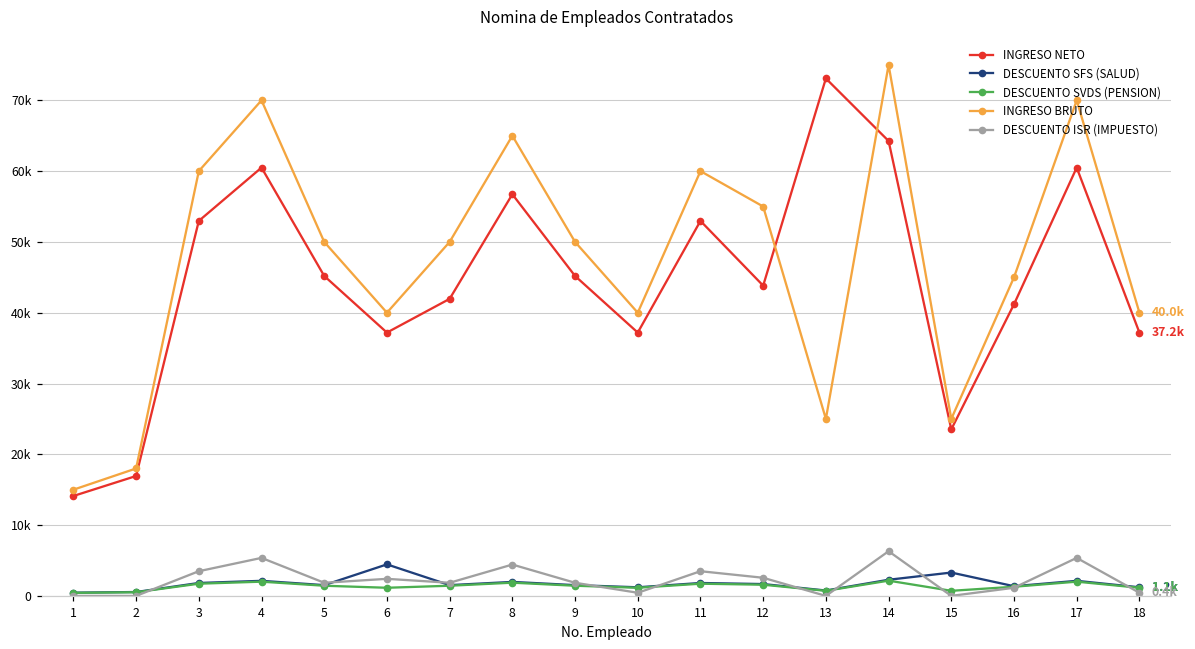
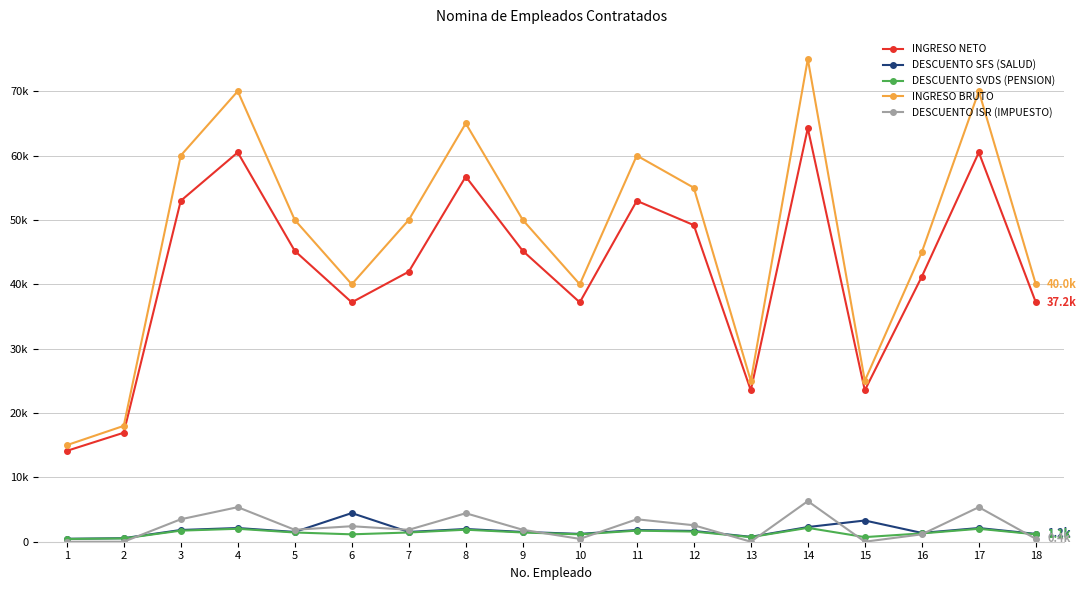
  {
    "INGRESO NETO": {
      "1": "14000",
      "2": "17000",
      "3": "53000",
      "4": "60000",
      "5": "45000",
      "6": "37000",
      "7": "42000",
      "8": "57000",
      "9": "45000",
      "10": "37000",
      "11": "53000",
-     "12": "44000",
-     "13": "73000",
+     "12": "49000",
+     "13": "24000",
      "14": "64000",
      "15": "24000",
      "16": "41000",
      "17": "60000"
    },
    "DESCUENTO SFS (SALUD)": {
      "6": "4000",
      "15": "3000"
    },
    "DESCUENTO SVDS (PENSION)": {
      "6": "1000",
      "15": "1000"
    },
    "INGRESO BRUTO": {
      "18": "40.0k"
    },
    "DESCUENTO ISR (IMPUESTO)": {
      "1": "0",
      "2": "0",
      "3": "3000",
      "4": "5000",
      "6": "2000",
      "8": "4000",
      "10": "0",
      "11": "3000",
      "12": "3000",
      "13": "0",
      "14": "6000",
      "15": "0",
      "17": "5000"
    }
  }
